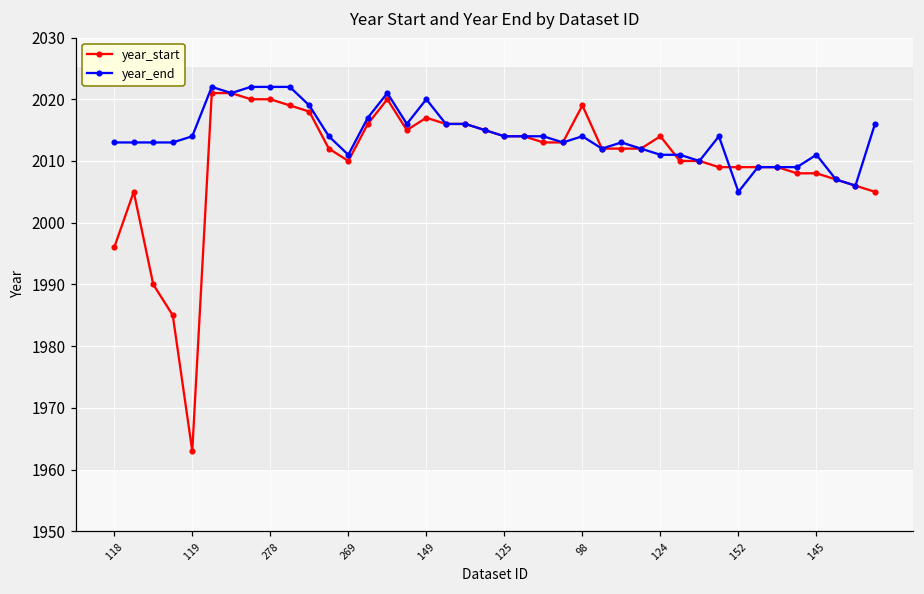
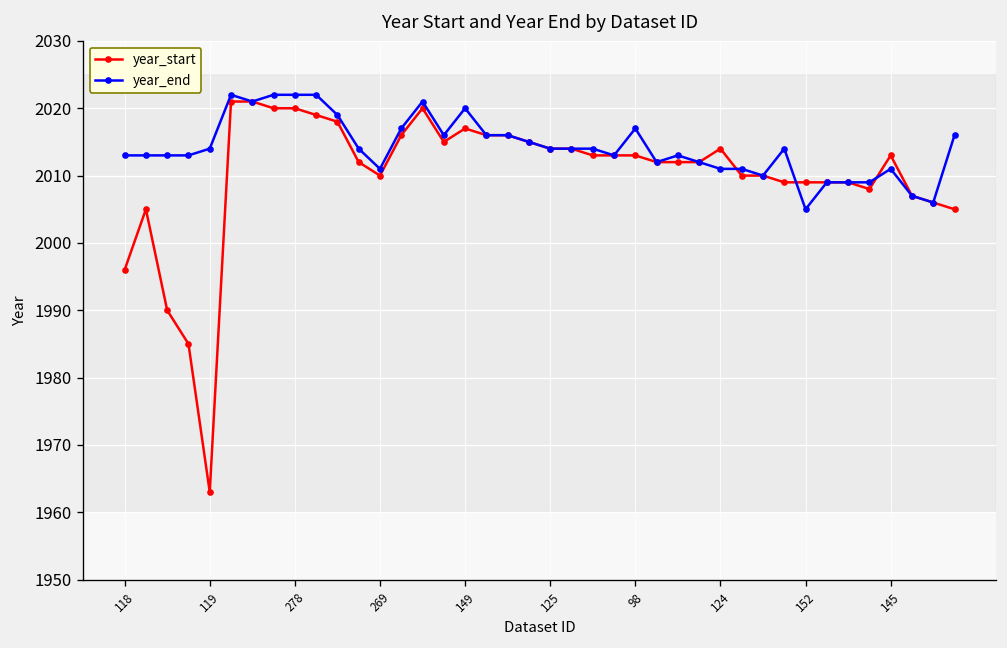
  {
    "year_start": {
      "118": 1996,
      "119": 1963,
      "278": 2020,
      "269": 2010,
      "149": 2017,
-     "98": 2019,
+     "98": 2013,
      "124": 2014,
      "152": 2009,
-     "145": 2008
+     "145": 2013
    },
    "year_end": {
      "118": 2013,
      "119": 2014,
      "278": 2022,
      "269": 2011,
      "149": 2020,
-     "98": 2014,
+     "98": 2017,
      "124": 2011,
      "152": 2005,
      "145": 2011
    }
  }
